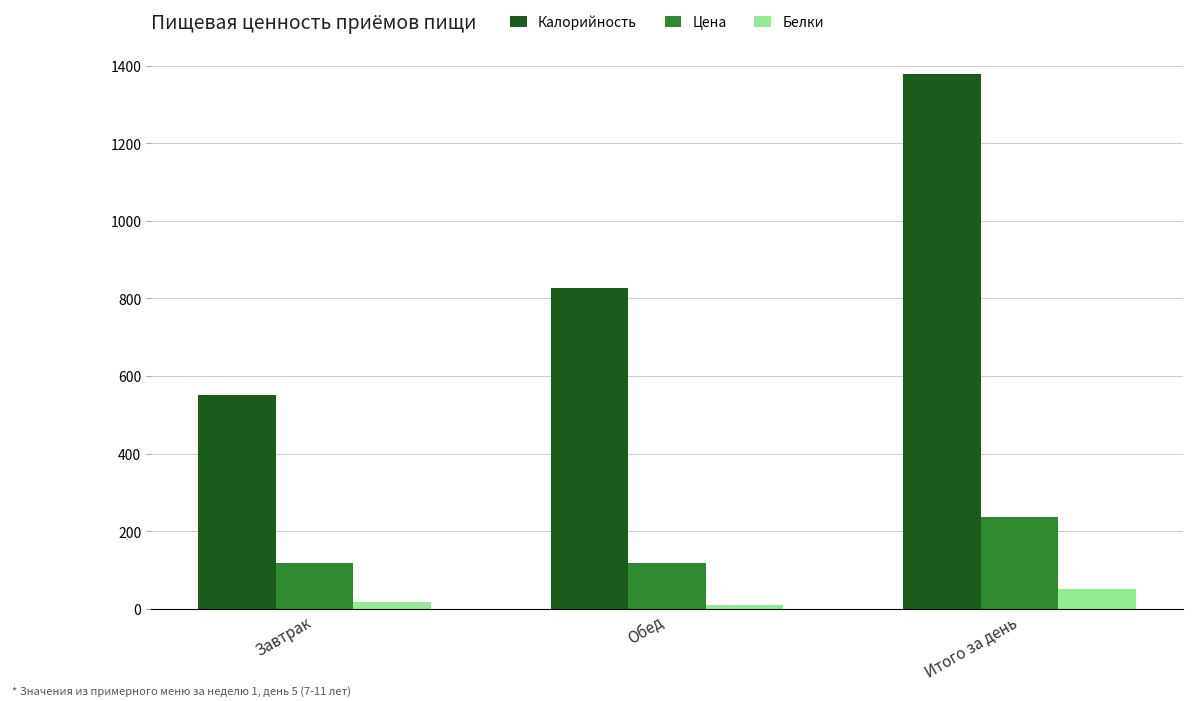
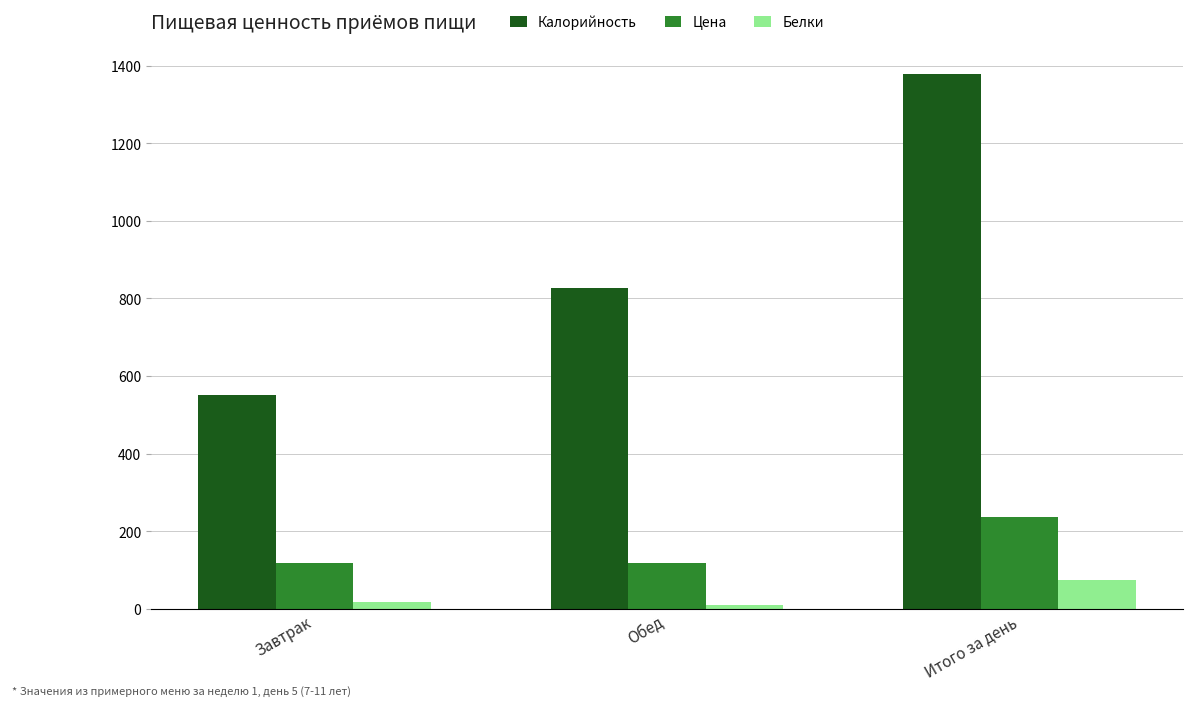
  {
    "Белки": {
      "Завтрак": 20,
      "Обед": 10,
-     "Итого за день": 50
+     "Итого за день": 80
    }
  }
